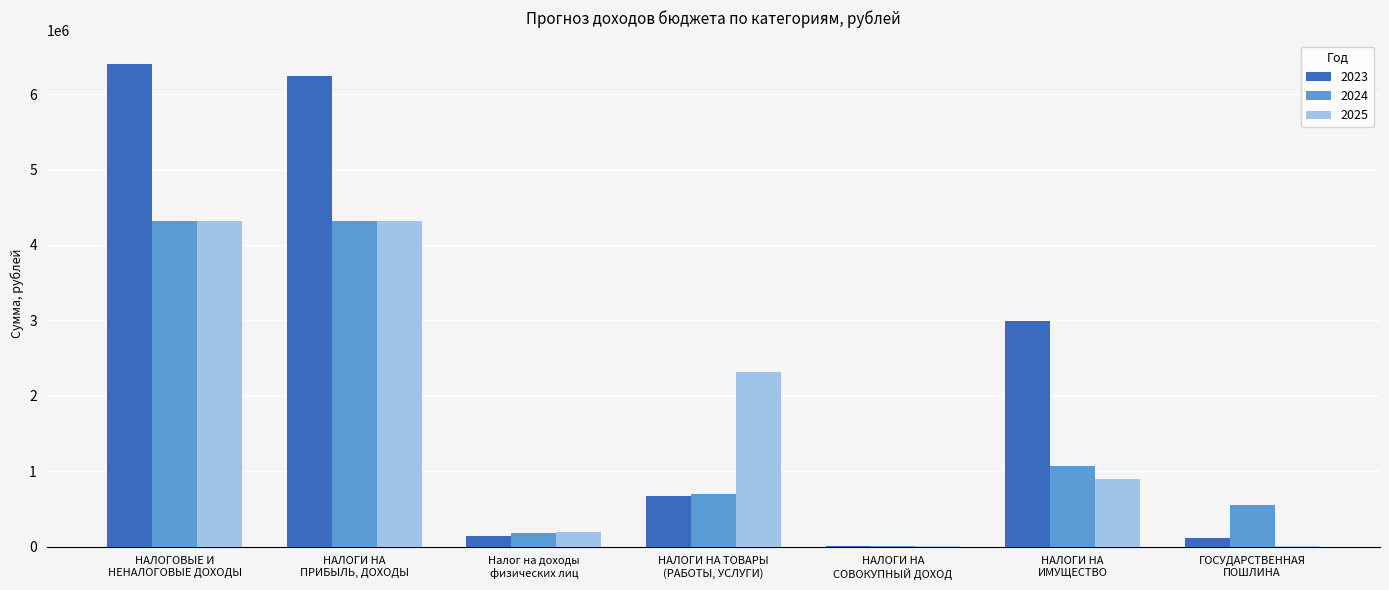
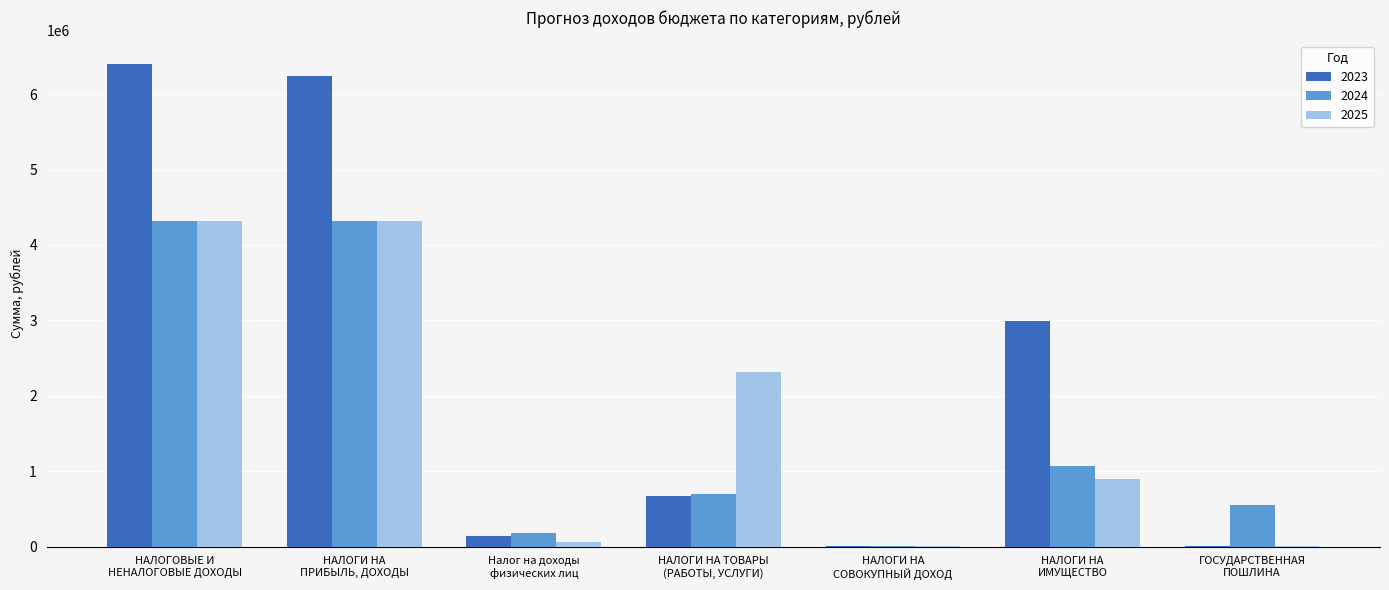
  {
    "2023": {
      "НАЛОГОВЫЕ И НЕНАЛОГОВЫЕ ДОХОДЫ": 6400000,
      "НАЛОГИ НА ПРИБЫЛЬ, ДОХОДЫ": 6200000,
      "Налог на доходы физических лиц": 100000,
      "НАЛОГИ НА ТОВАРЫ (РАБОТЫ, УСЛУГИ)": 700000,
      "НАЛОГИ НА ИМУЩЕСТВО": 3000000,
-     "ГОСУДАРСТВЕННАЯ ПОШЛИНА": 100000
+     "ГОСУДАРСТВЕННАЯ ПОШЛИНА": 0
    },
    "2024": {
      "НАЛОГОВЫЕ И НЕНАЛОГОВЫЕ ДОХОДЫ": 4300000,
      "НАЛОГИ НА ПРИБЫЛЬ, ДОХОДЫ": 4300000,
      "Налог на доходы физических лиц": 200000,
      "НАЛОГИ НА ТОВАРЫ (РАБОТЫ, УСЛУГИ)": 700000,
      "НАЛОГИ НА ИМУЩЕСТВО": 1100000,
      "ГОСУДАРСТВЕННАЯ ПОШЛИНА": 600000
    },
    "2025": {
      "НАЛОГОВЫЕ И НЕНАЛОГОВЫЕ ДОХОДЫ": 4300000,
      "НАЛОГИ НА ПРИБЫЛЬ, ДОХОДЫ": 4300000,
-     "Налог на доходы физических лиц": 200000,
+     "Налог на доходы физических лиц": 100000,
      "НАЛОГИ НА ТОВАРЫ (РАБОТЫ, УСЛУГИ)": 2300000,
      "НАЛОГИ НА ИМУЩЕСТВО": 900000
    }
  }
